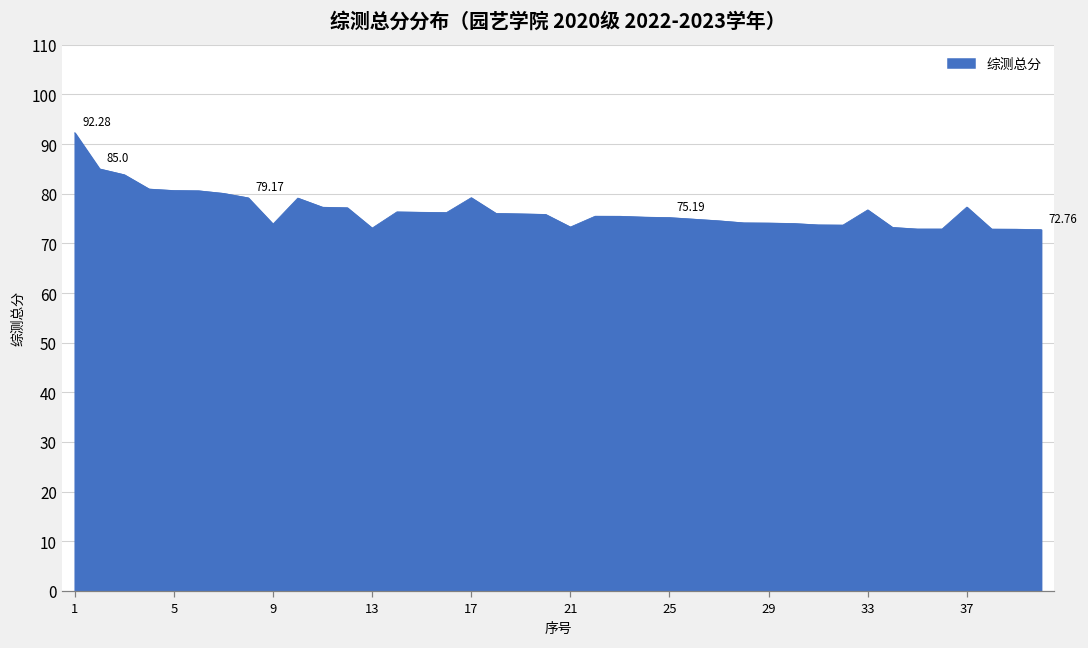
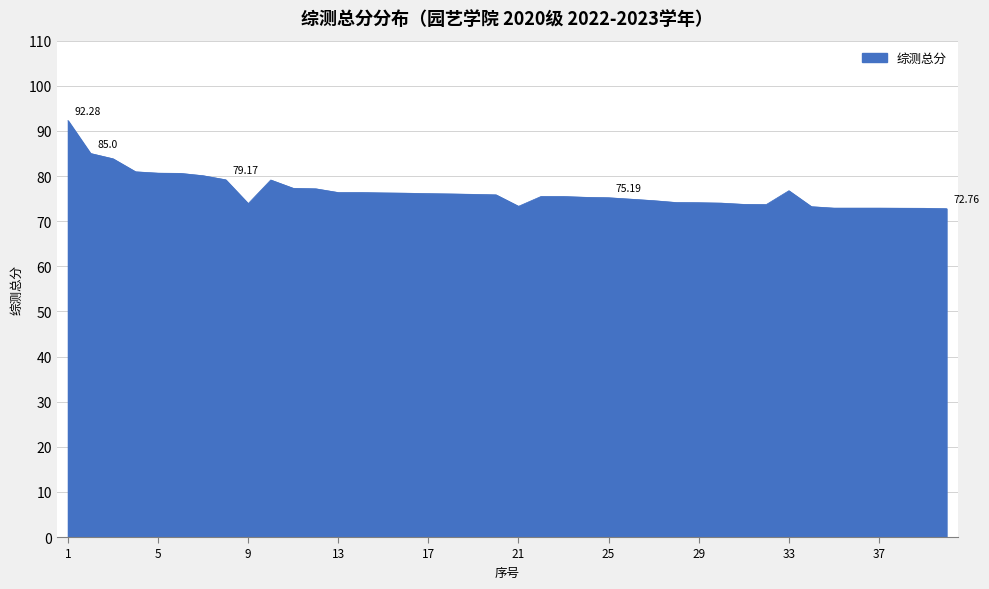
  {
    "5": 81,
    "9": 74,
-   "13": 73,
-   "17": 79,
+   "13": 76,
+   "17": 76,
    "21": 73,
    "29": 74,
    "33": 77,
-   "37": 77
+   "37": 73
  }
